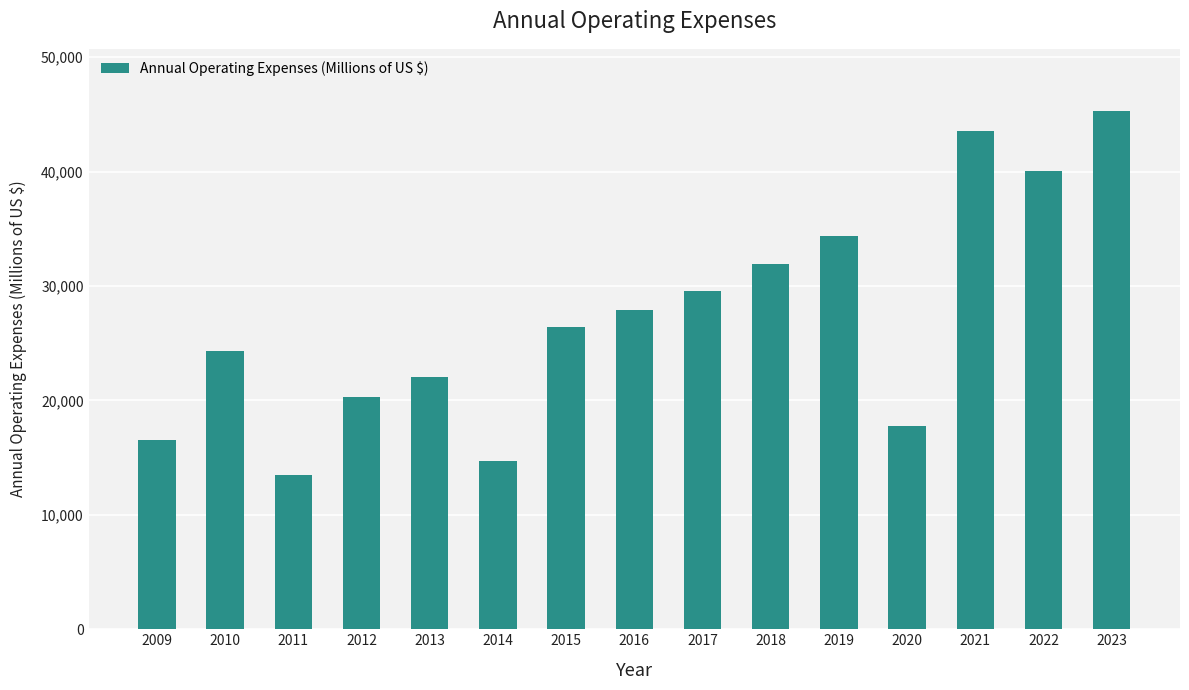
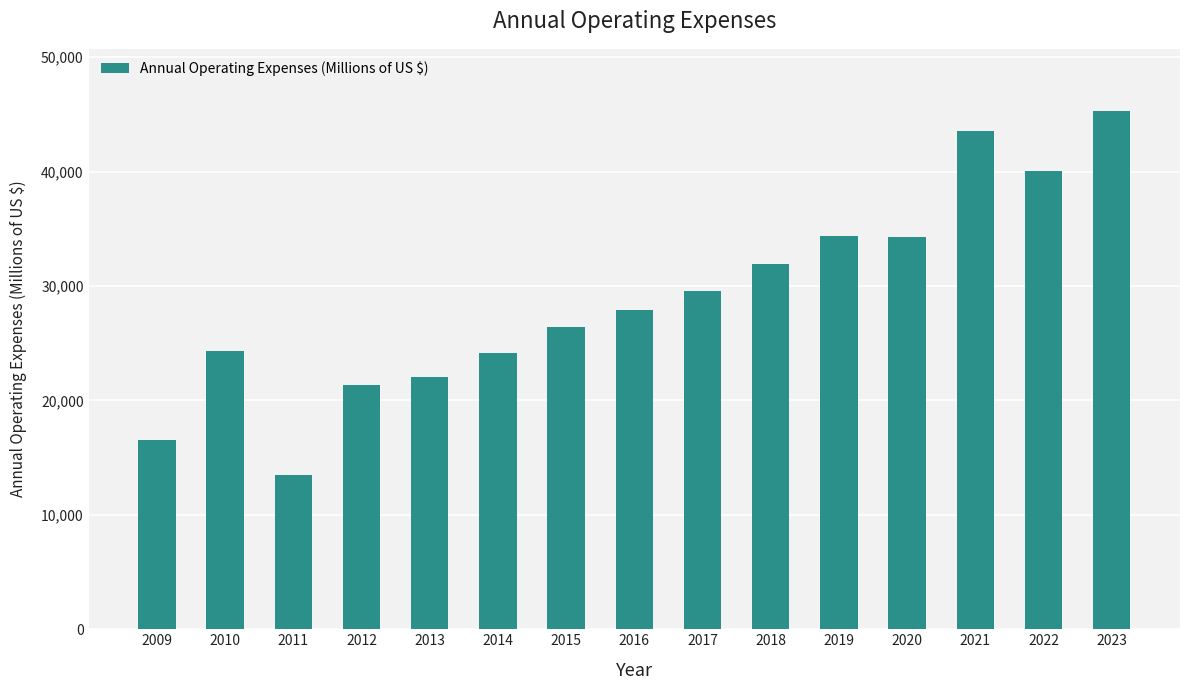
  {
    "2009": "16,500",
    "2010": "24,300",
    "2011": "13,500",
-   "2012": "20,300",
+   "2012": "21,400",
    "2013": "22,100",
-   "2014": "14,700",
+   "2014": "24,100",
    "2015": "26,400",
    "2016": "27,900",
    "2017": "29,600",
    "2018": "32,000",
    "2019": "34,300",
-   "2020": "17,800",
+   "2020": "34,300",
    "2021": "43,600",
    "2022": "40,000",
    "2023": "45,300"
  }
